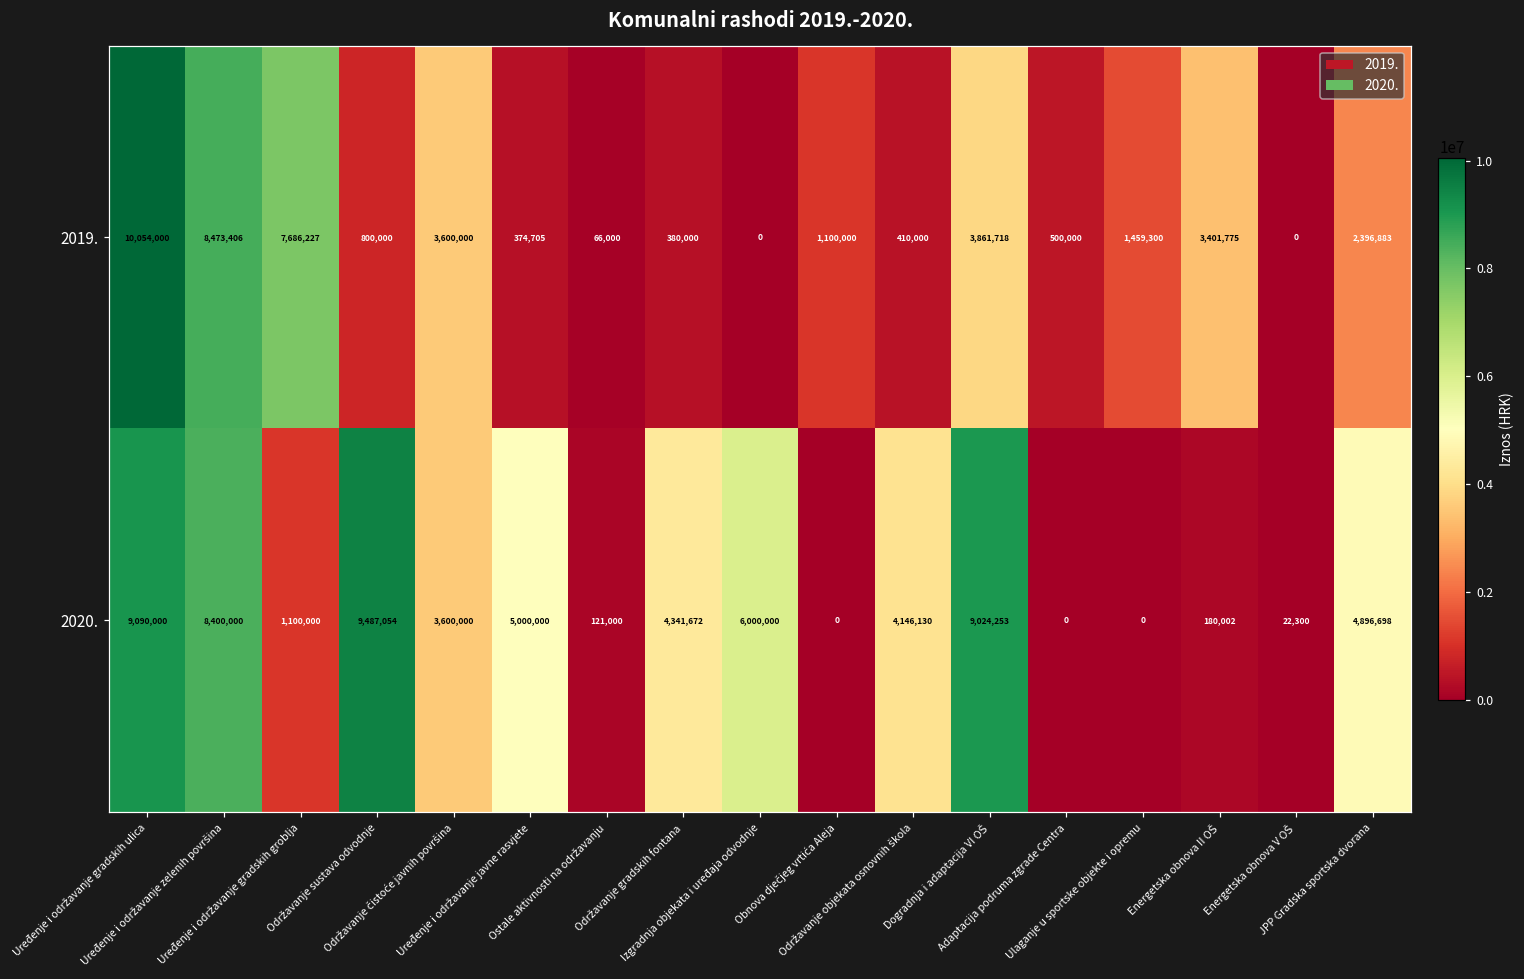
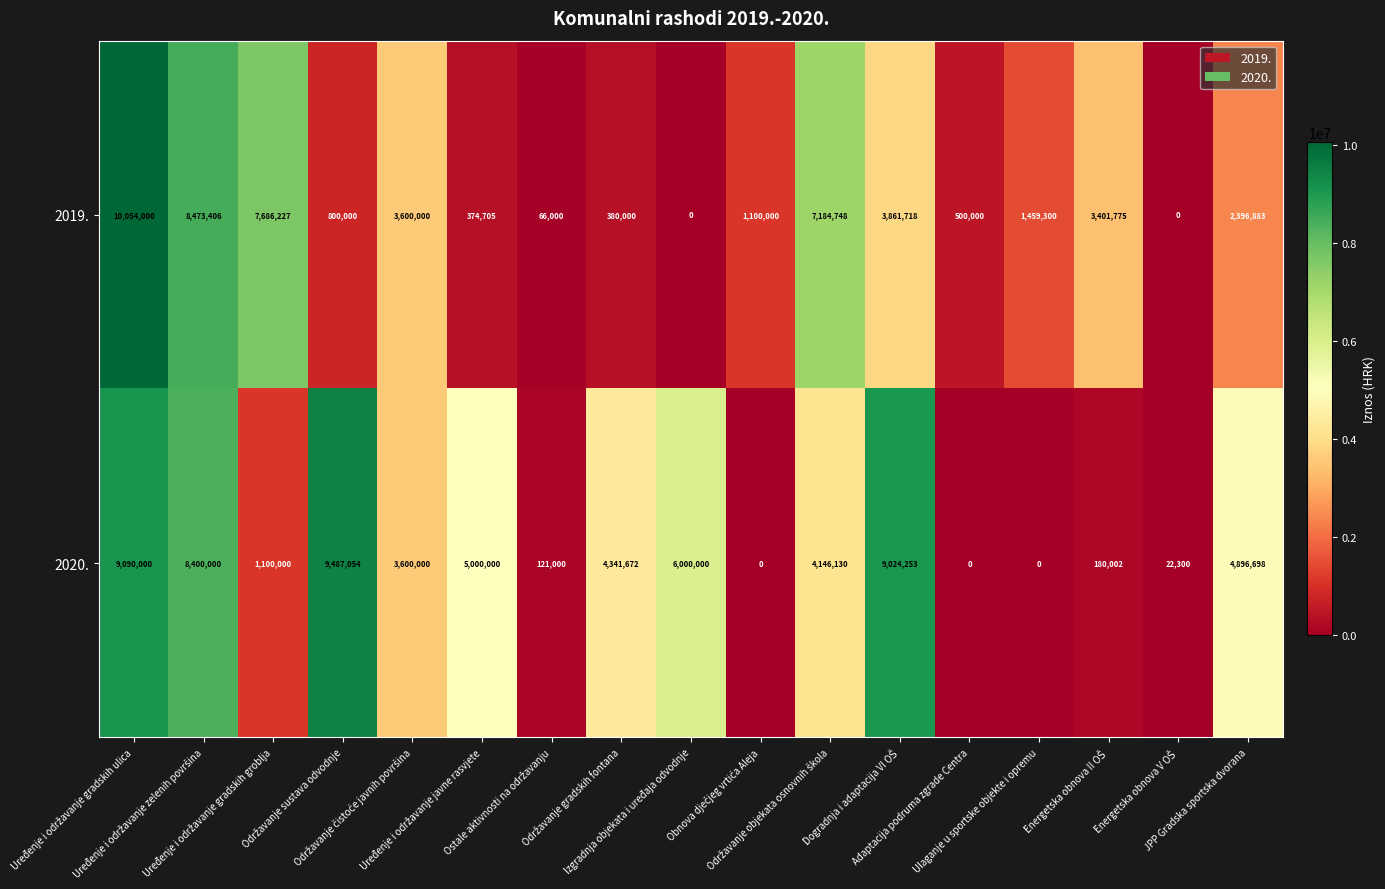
  {
    "2019.": {
      "Uređenje i održavanje gradskih ulica": "10,054,000",
      "Uređenje i održavanje zelenih površina": "8,473,406",
      "Uređenje i održavanje gradskih groblja": "7,686,227",
      "Održavanje sustava odvodnje": "800,000",
      "Održavanje čistoće javnih površina": "3,600,000",
      "Uređenje i održavanje javne rasvjete": "374,705",
      "Ostale aktivnosti na održavanju": "66,000",
      "Održavanje gradskih fontana": "380,000",
      "Izgradnja objekata i uređaja odvodnje": "0",
      "Obnova dječjeg vrtića Aleja": "1,100,000",
-     "Održavanje objekata osnovnih škola": "410,000",
+     "Održavanje objekata osnovnih škola": "7,184,748",
      "Dogradnja i adaptacija VI OŠ": "3,861,718",
      "Adaptacija podruma zgrade Centra": "500,000",
      "Ulaganje u sportske objekte i opremu": "1,459,300",
      "Energetska obnova II OŠ": "3,401,775",
      "Energetska obnova V OŠ": "0",
      "JPP Gradska sportska dvorana": "2,396,883"
    },
    "2020.": {
      "Uređenje i održavanje gradskih ulica": "9,090,000",
      "Uređenje i održavanje zelenih površina": "8,400,000",
      "Uređenje i održavanje gradskih groblja": "1,100,000",
      "Održavanje sustava odvodnje": "9,487,054",
      "Održavanje čistoće javnih površina": "3,600,000",
      "Uređenje i održavanje javne rasvjete": "5,000,000",
      "Ostale aktivnosti na održavanju": "121,000",
      "Održavanje gradskih fontana": "4,341,672",
      "Izgradnja objekata i uređaja odvodnje": "6,000,000",
      "Obnova dječjeg vrtića Aleja": "0",
      "Održavanje objekata osnovnih škola": "4,146,130",
      "Dogradnja i adaptacija VI OŠ": "9,024,253",
      "Adaptacija podruma zgrade Centra": "0",
      "Ulaganje u sportske objekte i opremu": "0",
      "Energetska obnova II OŠ": "180,002",
      "Energetska obnova V OŠ": "22,300",
      "JPP Gradska sportska dvorana": "4,896,698"
    }
  }
